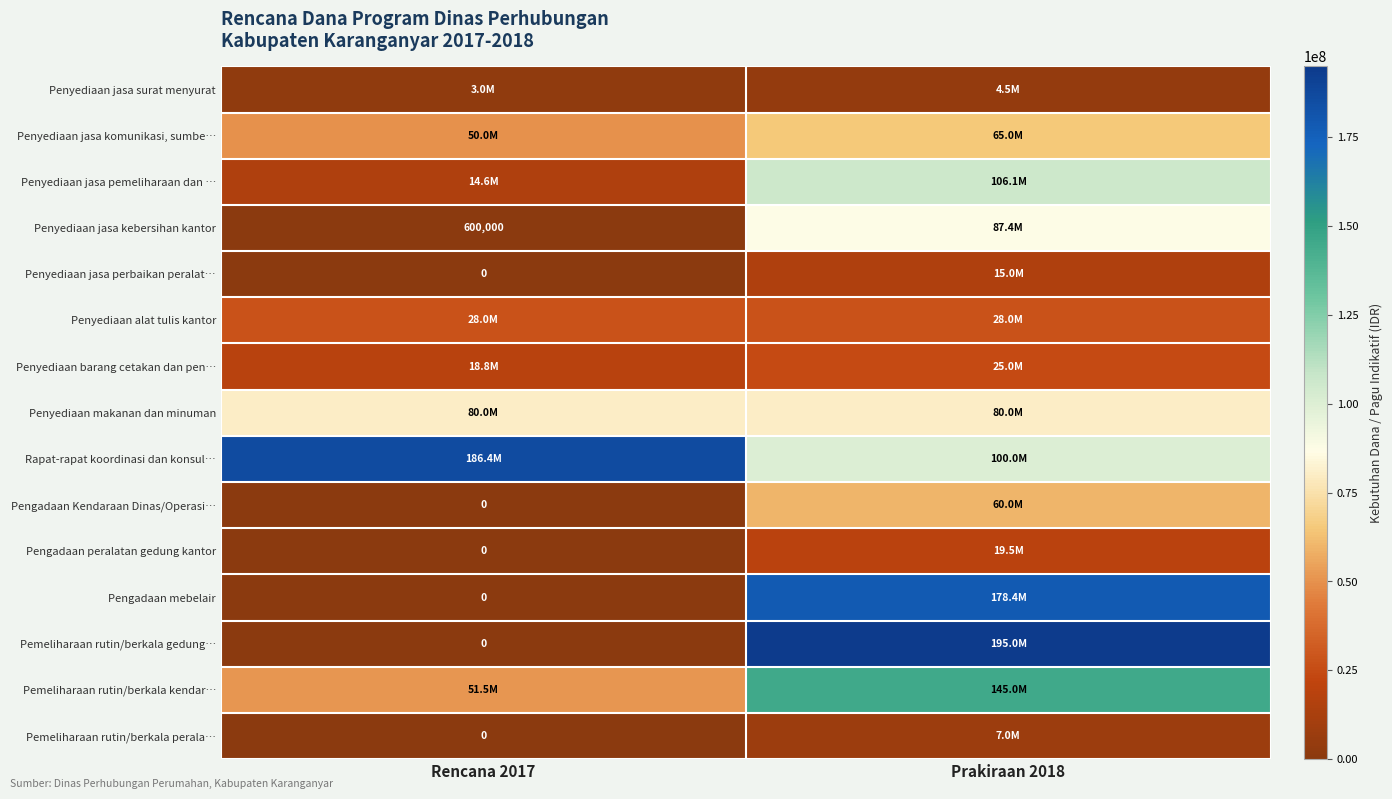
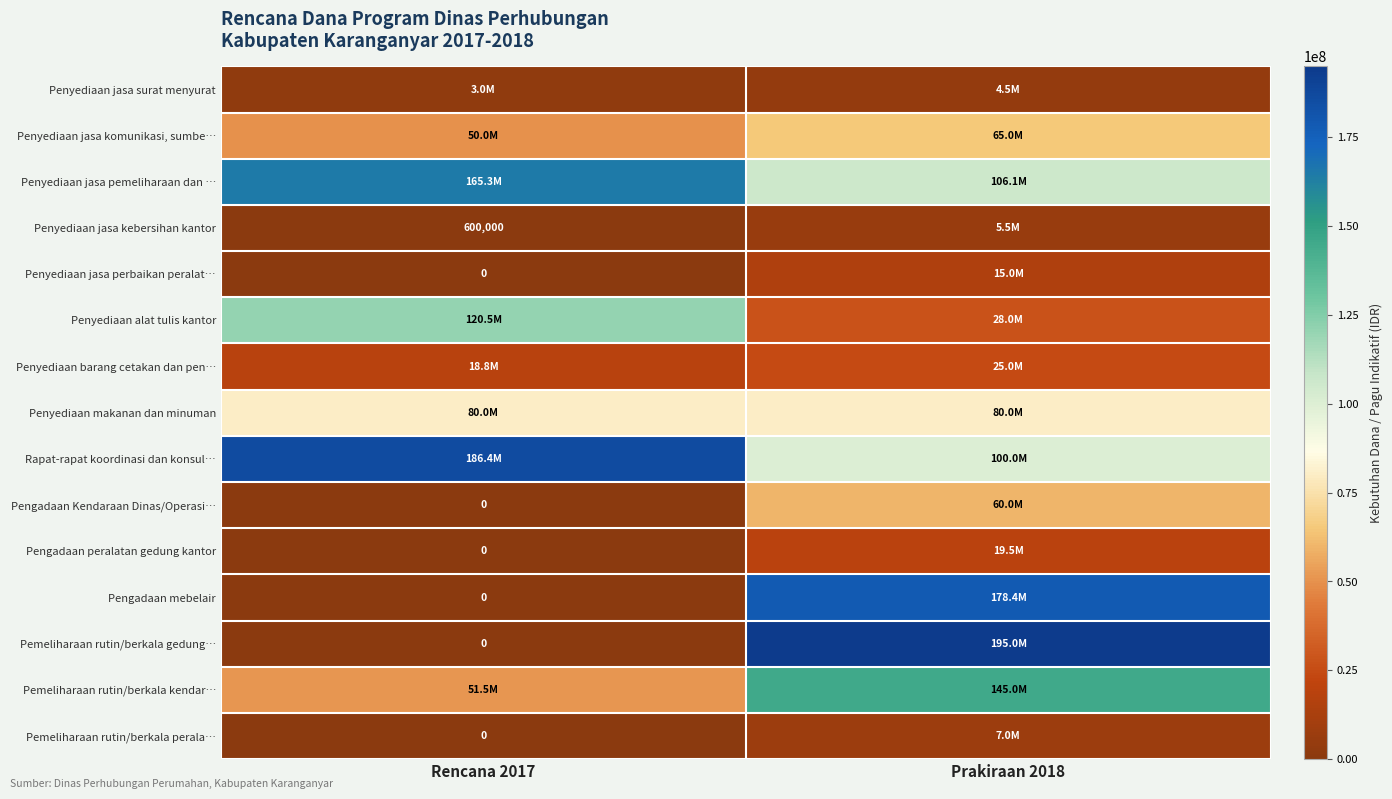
  {
    "Penyediaan jasa surat menyurat": {
      "Rencana 2017": "3.0M",
      "Prakiraan 2018": "4.5M"
    },
    "Penyediaan jasa komunikasi, sumbe…": {
      "Rencana 2017": "50.0M",
      "Prakiraan 2018": "65.0M"
    },
    "Penyediaan jasa pemeliharaan dan …": {
-     "Rencana 2017": "14.6M",
+     "Rencana 2017": "165.3M",
      "Prakiraan 2018": "106.1M"
    },
    "Penyediaan jasa kebersihan kantor": {
      "Rencana 2017": "600,000",
-     "Prakiraan 2018": "87.4M"
+     "Prakiraan 2018": "5.5M"
    },
    "Penyediaan jasa perbaikan peralat…": {
      "Rencana 2017": "0",
      "Prakiraan 2018": "15.0M"
    },
    "Penyediaan alat tulis kantor": {
-     "Rencana 2017": "28.0M",
+     "Rencana 2017": "120.5M",
      "Prakiraan 2018": "28.0M"
    },
    "Penyediaan barang cetakan dan pen…": {
      "Rencana 2017": "18.8M",
      "Prakiraan 2018": "25.0M"
    },
    "Penyediaan makanan dan minuman": {
      "Rencana 2017": "80.0M",
      "Prakiraan 2018": "80.0M"
    },
    "Rapat-rapat koordinasi dan konsul…": {
      "Rencana 2017": "186.4M",
      "Prakiraan 2018": "100.0M"
    },
    "Pengadaan Kendaraan Dinas/Operasi…": {
      "Rencana 2017": "0",
      "Prakiraan 2018": "60.0M"
    },
    "Pengadaan peralatan gedung kantor": {
      "Rencana 2017": "0",
      "Prakiraan 2018": "19.5M"
    },
    "Pengadaan mebelair": {
      "Rencana 2017": "0",
      "Prakiraan 2018": "178.4M"
    },
    "Pemeliharaan rutin/berkala gedung…": {
      "Rencana 2017": "0",
      "Prakiraan 2018": "195.0M"
    },
    "Pemeliharaan rutin/berkala kendar…": {
      "Rencana 2017": "51.5M",
      "Prakiraan 2018": "145.0M"
    },
    "Pemeliharaan rutin/berkala perala…": {
      "Rencana 2017": "0",
      "Prakiraan 2018": "7.0M"
    }
  }
